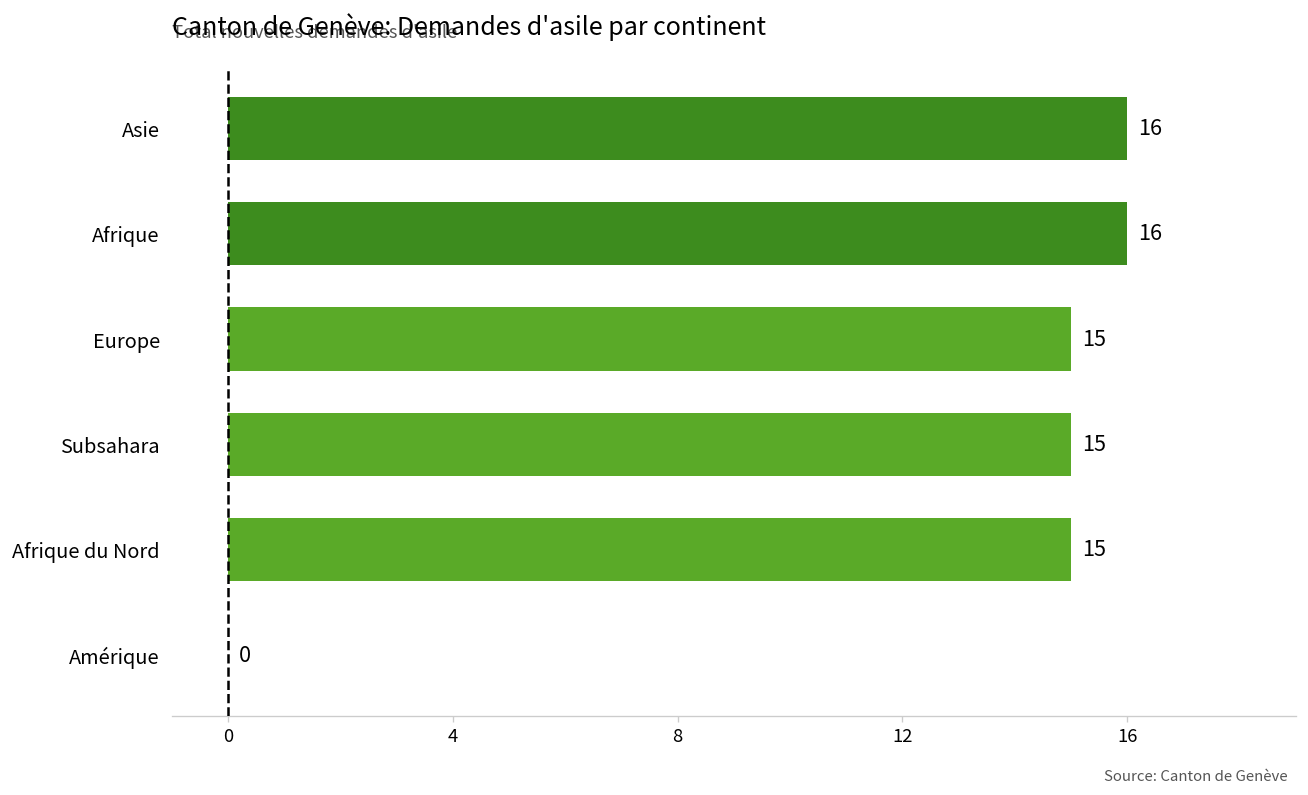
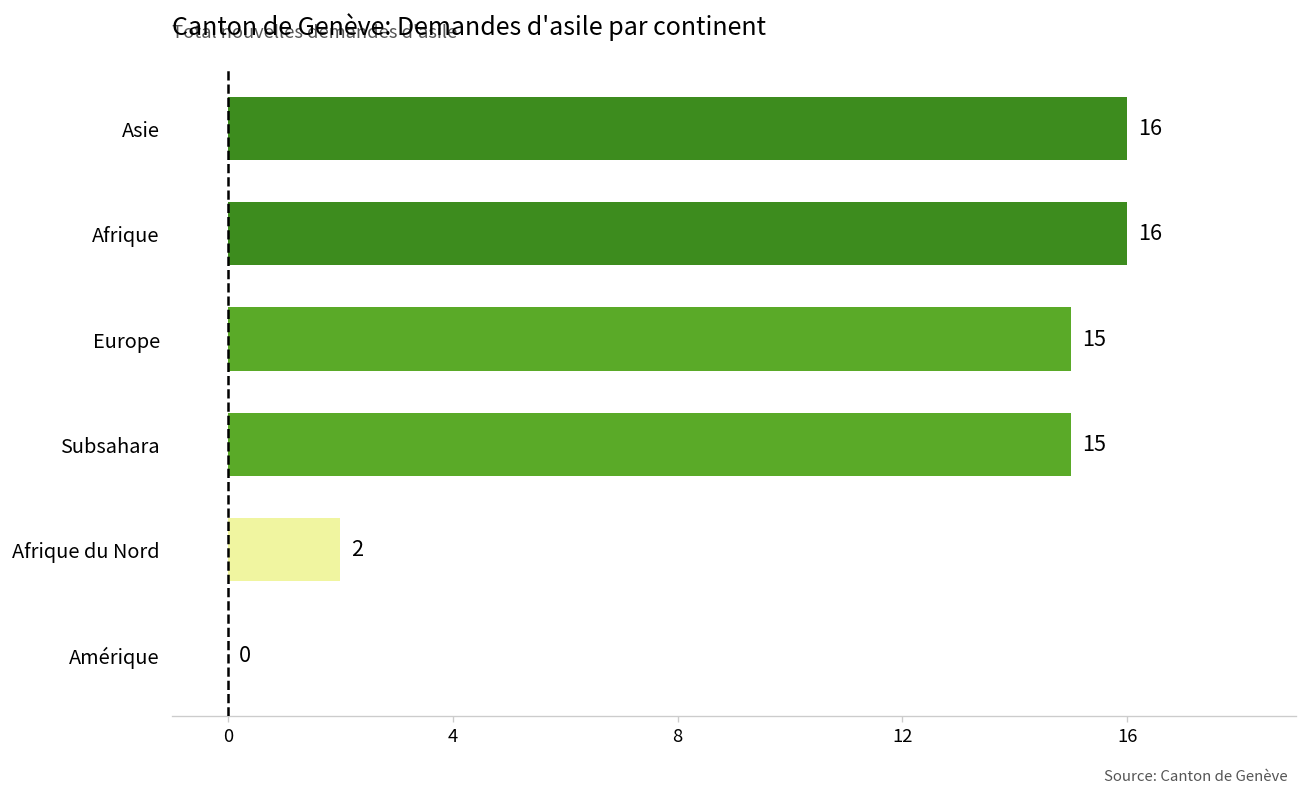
  {
    "Asie": 16,
    "Afrique": 16,
    "Europe": 15,
    "Subsahara": 15,
-   "Afrique du Nord": 15,
+   "Afrique du Nord": 2,
    "Amérique": 0
  }
